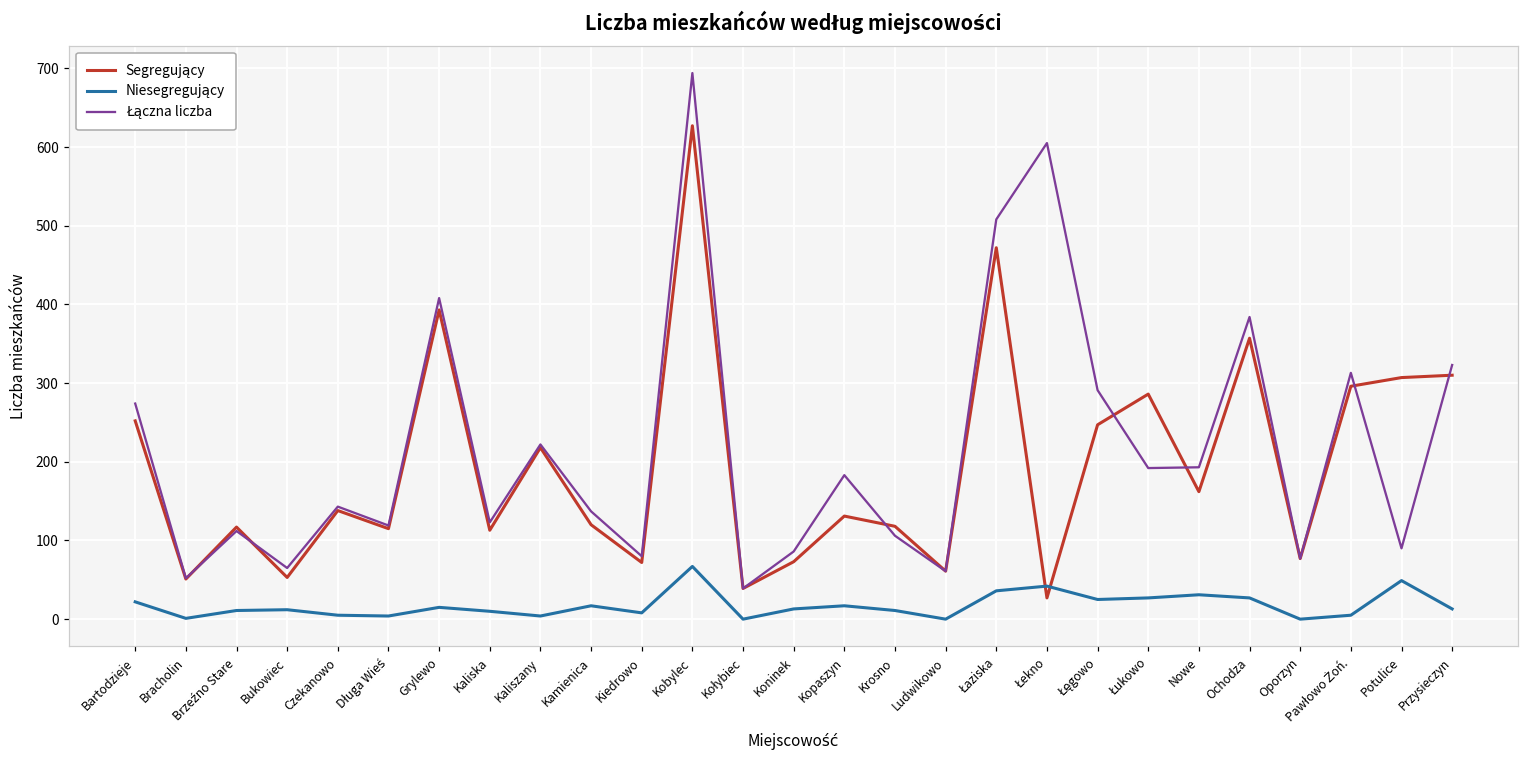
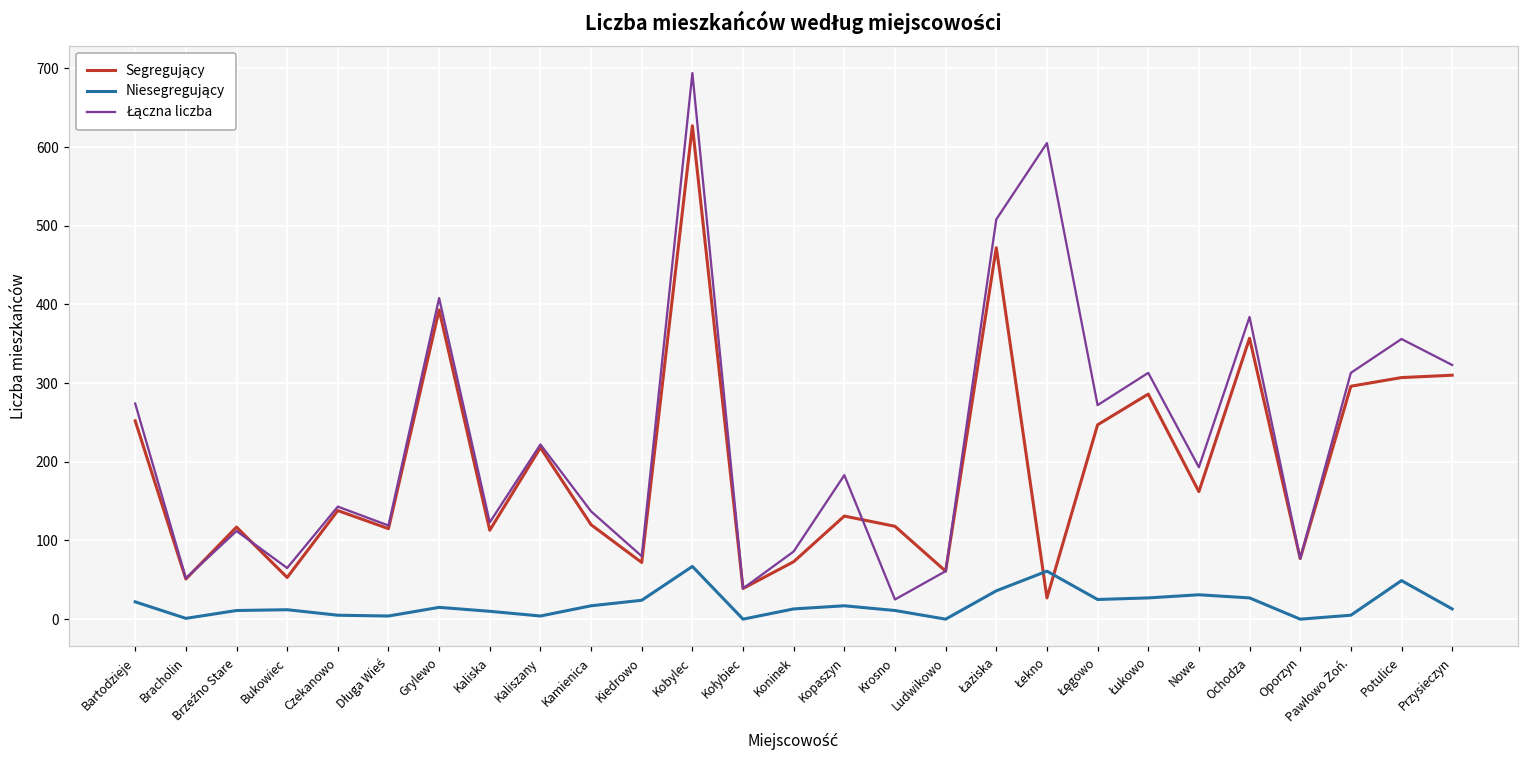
  {
    "Segregujący": {
      "Bartodzieje": 250,
      "Brzeźno Stare": 120,
      "Bukowiec": 50,
      "Czekanowo": 140,
      "Długa Wieś": 120,
      "Grylewo": 390,
      "Kaliska": 110,
      "Kaliszany": 220,
      "Kamienica": 120,
      "Kiedrowo": 70,
      "Kobylec": 630,
      "Koninek": 70,
      "Kopaszyn": 130,
      "Krosno": 120,
      "Łaziska": 470,
      "Łekno": 30,
      "Łęgowo": 250,
      "Łukowo": 290,
      "Nowe": 160,
      "Ochodza": 360,
      "Pawłowo Żoń.": 300,
      "Potulice": 310,
      "Przysieczyn": 310
    },
    "Niesegregujący": {
      "Bartodzieje": 20,
      "Bracholin": 0,
      "Brzeźno Stare": 10,
      "Bukowiec": 10,
      "Czekanowo": 10,
      "Długa Wieś": 0,
      "Grylewo": 20,
      "Kaliska": 10,
      "Kaliszany": 0,
      "Kamienica": 20,
-     "Kiedrowo": 10,
+     "Kiedrowo": 20,
      "Kobylec": 70,
      "Kołybiec": 0,
      "Koninek": 10,
      "Kopaszyn": 20,
      "Krosno": 10,
      "Ludwikowo": 0,
      "Łaziska": 40,
-     "Łekno": 40,
+     "Łekno": 60,
      "Łęgowo": 30,
      "Łukowo": 30,
      "Nowe": 30,
      "Ochodza": 30,
      "Oporzyn": 0,
      "Pawłowo Żoń.": 10,
      "Potulice": 50,
      "Przysieczyn": 10
    },
    "Łączna liczba": {
      "Bartodzieje": 270,
      "Brzeźno Stare": 110,
      "Bukowiec": 70,
      "Czekanowo": 140,
      "Długa Wieś": 120,
      "Grylewo": 410,
      "Kaliska": 120,
      "Kaliszany": 220,
      "Kamienica": 140,
      "Kiedrowo": 80,
      "Kobylec": 690,
      "Koninek": 90,
      "Kopaszyn": 180,
-     "Krosno": 110,
+     "Krosno": 30,
      "Łaziska": 510,
      "Łekno": 610,
-     "Łęgowo": 290,
-     "Łukowo": 190,
+     "Łęgowo": 270,
+     "Łukowo": 310,
      "Nowe": 190,
      "Ochodza": 380,
      "Pawłowo Żoń.": 310,
-     "Potulice": 90,
+     "Potulice": 360,
      "Przysieczyn": 320
    }
  }
